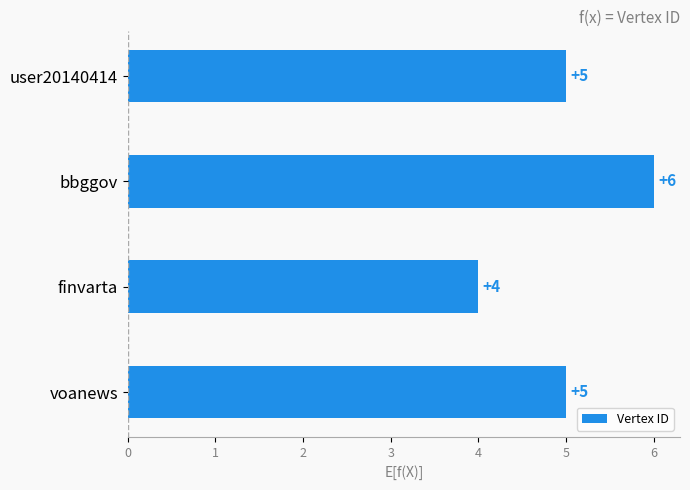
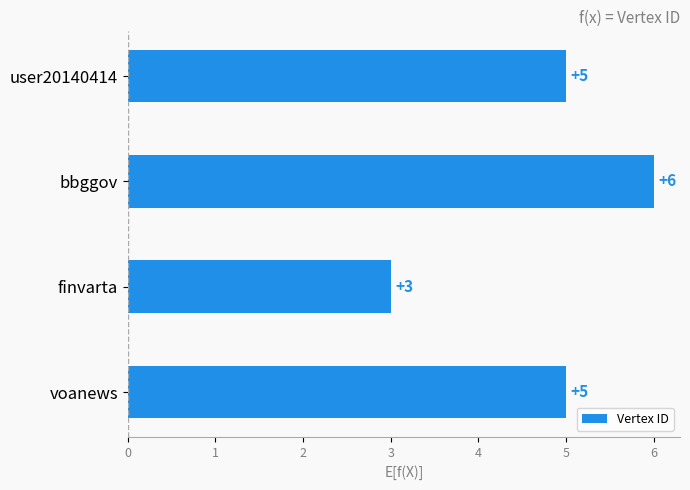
  {
    "user20140414": "+5",
    "bbggov": "+6",
-   "finvarta": "+4",
+   "finvarta": "+3",
    "voanews": "+5"
  }
